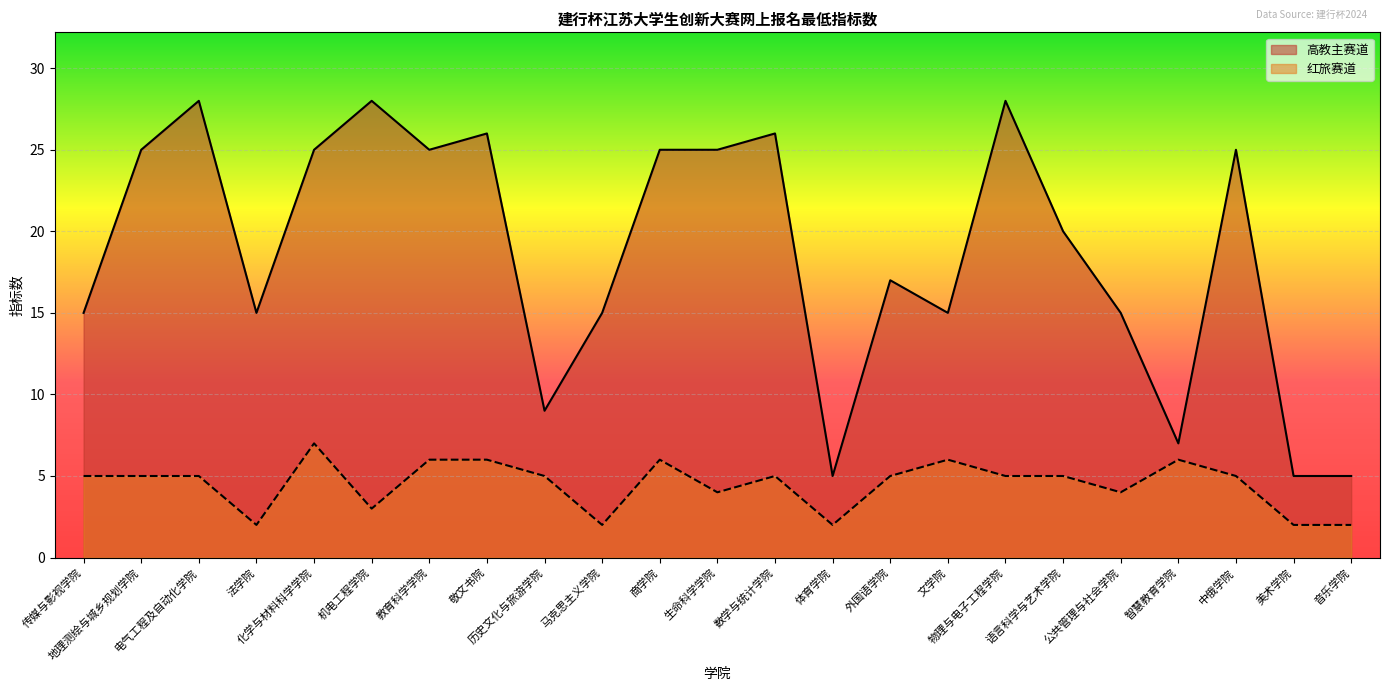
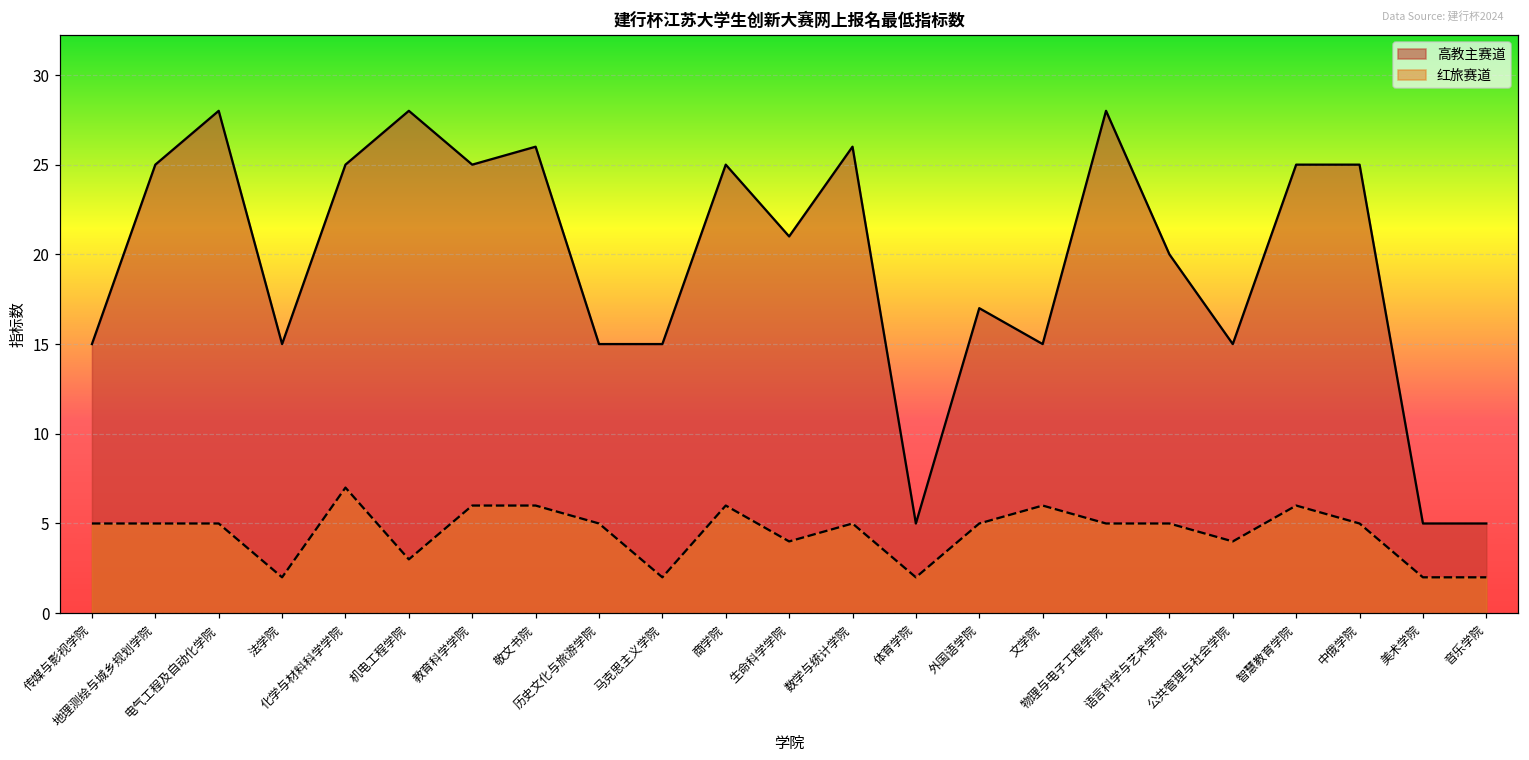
  {
    "高教主赛道": {
      "传媒与影视学院": 15,
      "地理测绘与城乡规划学院": 25,
      "电气工程及自动化学院": 28,
      "法学院": 15,
      "化学与材料科学学院": 25,
      "机电工程学院": 28,
      "教育科学学院": 25,
      "敬文书院": 26,
-     "历史文化与旅游学院": 9,
+     "历史文化与旅游学院": 15,
      "马克思主义学院": 15,
      "商学院": 25,
-     "生命科学学院": 25,
+     "生命科学学院": 21,
      "数学与统计学院": 26,
      "体育学院": 5,
      "外国语学院": 17,
      "文学院": 15,
      "物理与电子工程学院": 28,
      "语言科学与艺术学院": 20,
      "公共管理与社会学院": 15,
-     "智慧教育学院": 7,
+     "智慧教育学院": 25,
      "中俄学院": 25,
      "美术学院": 5,
      "音乐学院": 5
    },
    "红旅赛道": {
      "传媒与影视学院": 5,
      "地理测绘与城乡规划学院": 5,
      "电气工程及自动化学院": 5,
      "法学院": 2,
      "化学与材料科学学院": 7,
      "机电工程学院": 3,
      "教育科学学院": 6,
      "敬文书院": 6,
      "历史文化与旅游学院": 5,
      "马克思主义学院": 2,
      "商学院": 6,
      "生命科学学院": 4,
      "数学与统计学院": 5,
      "体育学院": 2,
      "外国语学院": 5,
      "文学院": 6,
      "物理与电子工程学院": 5,
      "语言科学与艺术学院": 5,
      "公共管理与社会学院": 4,
      "智慧教育学院": 6,
      "中俄学院": 5,
      "美术学院": 2,
      "音乐学院": 2
    }
  }
